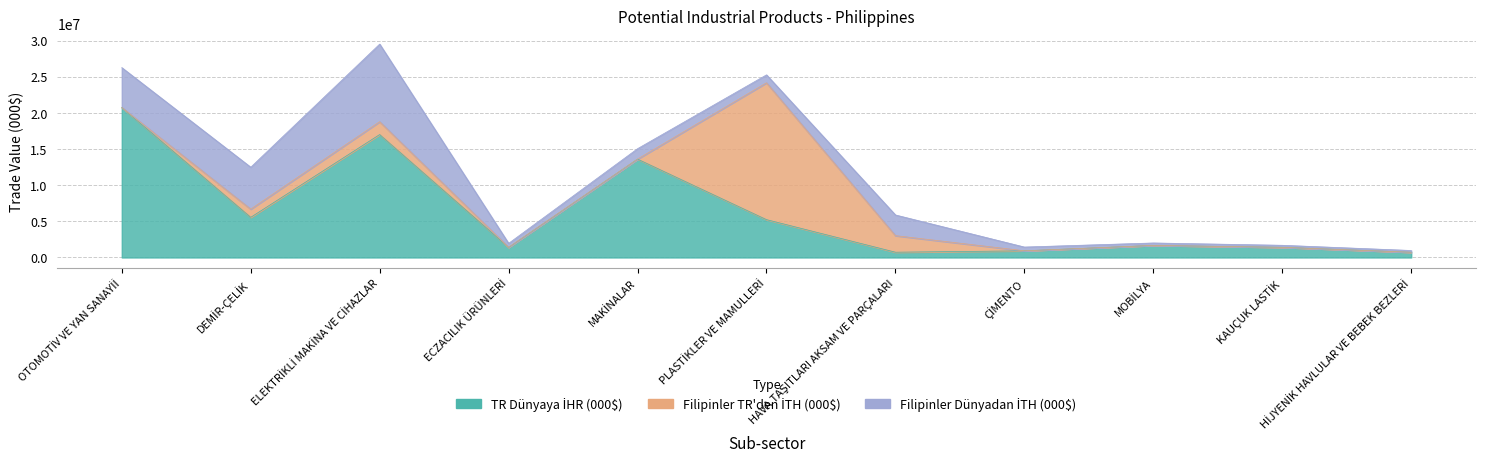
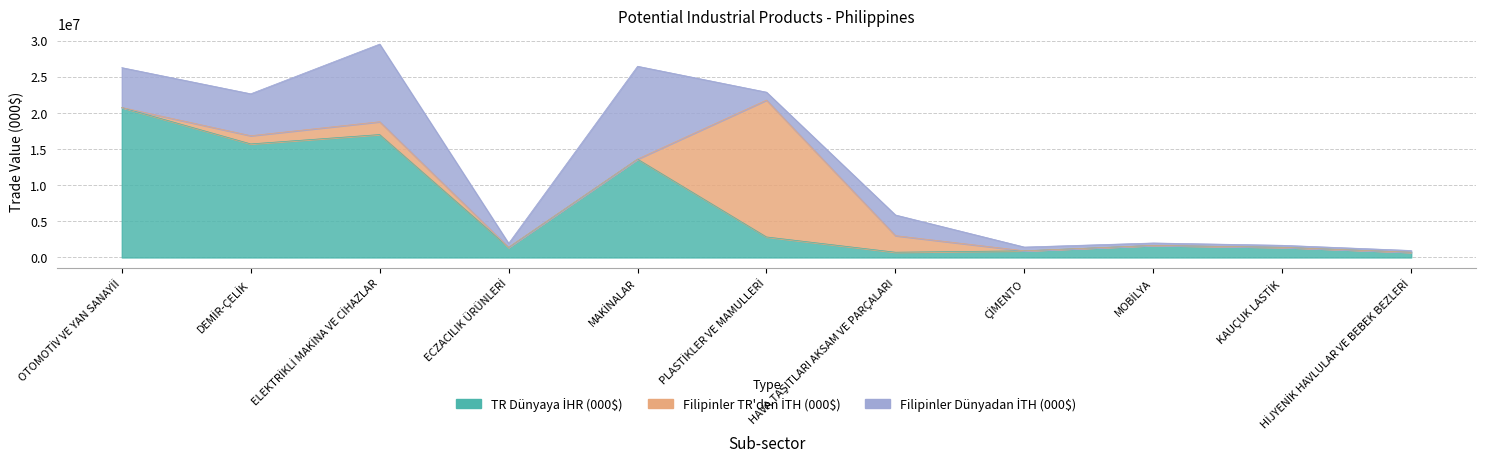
  {
    "TR Dünyaya İHR (000$)": {
-     "DEMİR-ÇELİK": 6000000,
+     "DEMİR-ÇELİK": 16000000,
      "ELEKTRİKLİ MAKİNA VE CİHAZLAR": 17000000,
-     "PLASTİKLER VE MAMULLERİ": 5000000,
+     "PLASTİKLER VE MAMULLERİ": 3000000,
      "HAVA TAŞITLARI AKSAM VE PARÇALARI": 1000000
    },
    "Filipinler TR'den İTH (000$)": {
      "DEMİR-ÇELİK": 1000000,
      "ELEKTRİKLİ MAKİNA VE CİHAZLAR": 2000000,
      "PLASTİKLER VE MAMULLERİ": 19000000,
      "HAVA TAŞITLARI AKSAM VE PARÇALARI": 2000000
    },
    "Filipinler Dünyadan İTH (000$)": {
      "OTOMOTİV VE YAN SANAYİİ": 6000000,
      "DEMİR-ÇELİK": 6000000,
      "ELEKTRİKLİ MAKİNA VE CİHAZLAR": 11000000,
      "ECZACILIK ÜRÜNLERİ": 1000000,
-     "MAKİNALAR": 1000000,
+     "MAKİNALAR": 13000000,
      "PLASTİKLER VE MAMULLERİ": 1000000,
      "HAVA TAŞITLARI AKSAM VE PARÇALARI": 3000000,
      "ÇİMENTO": 1000000
    }
  }
